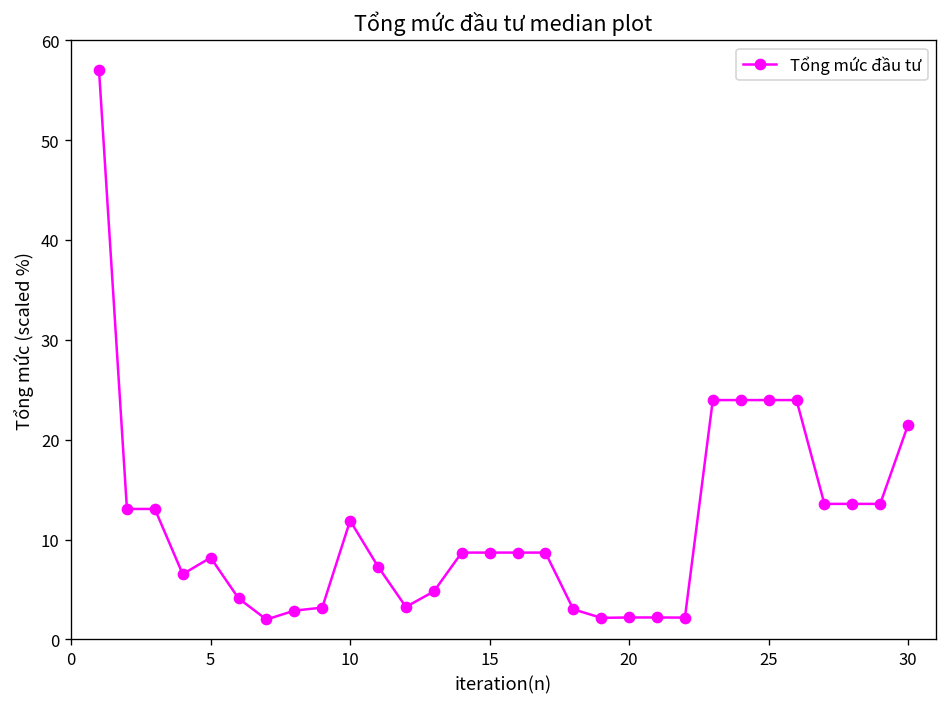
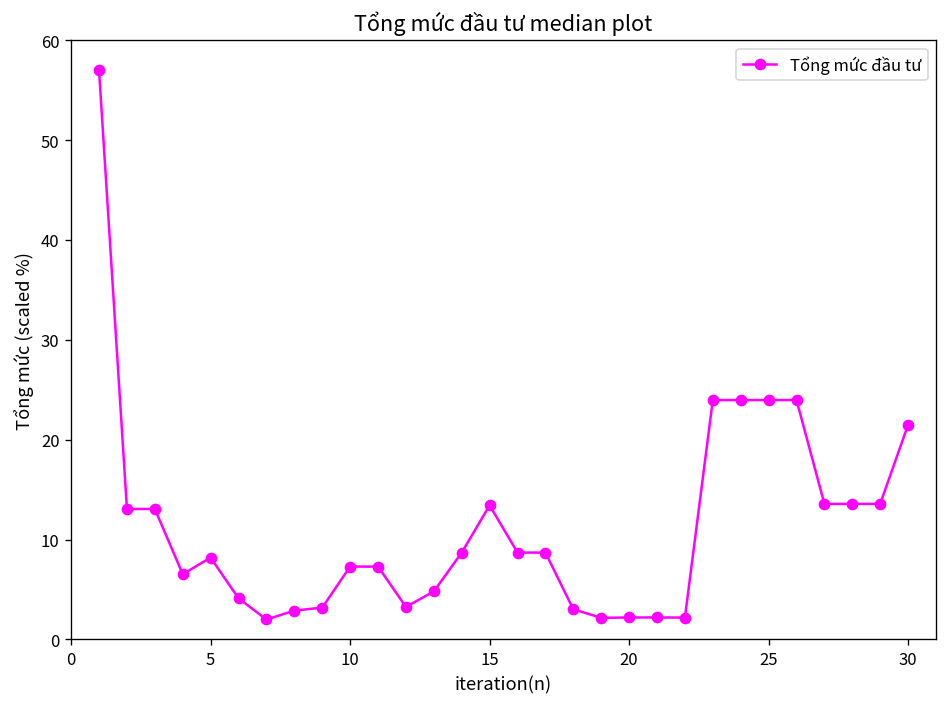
  {
    "5": 8,
-   "10": 12,
-   "15": 9,
+   "10": 7,
+   "15": 13,
    "20": 2,
    "25": 24,
    "30": 22
  }
